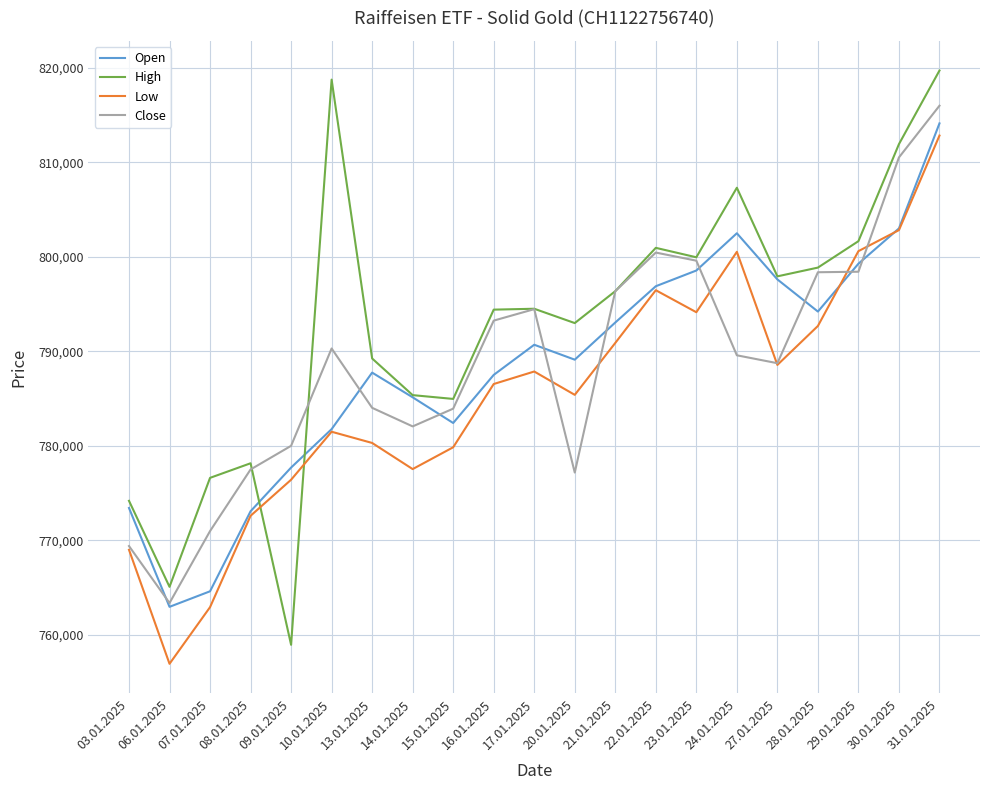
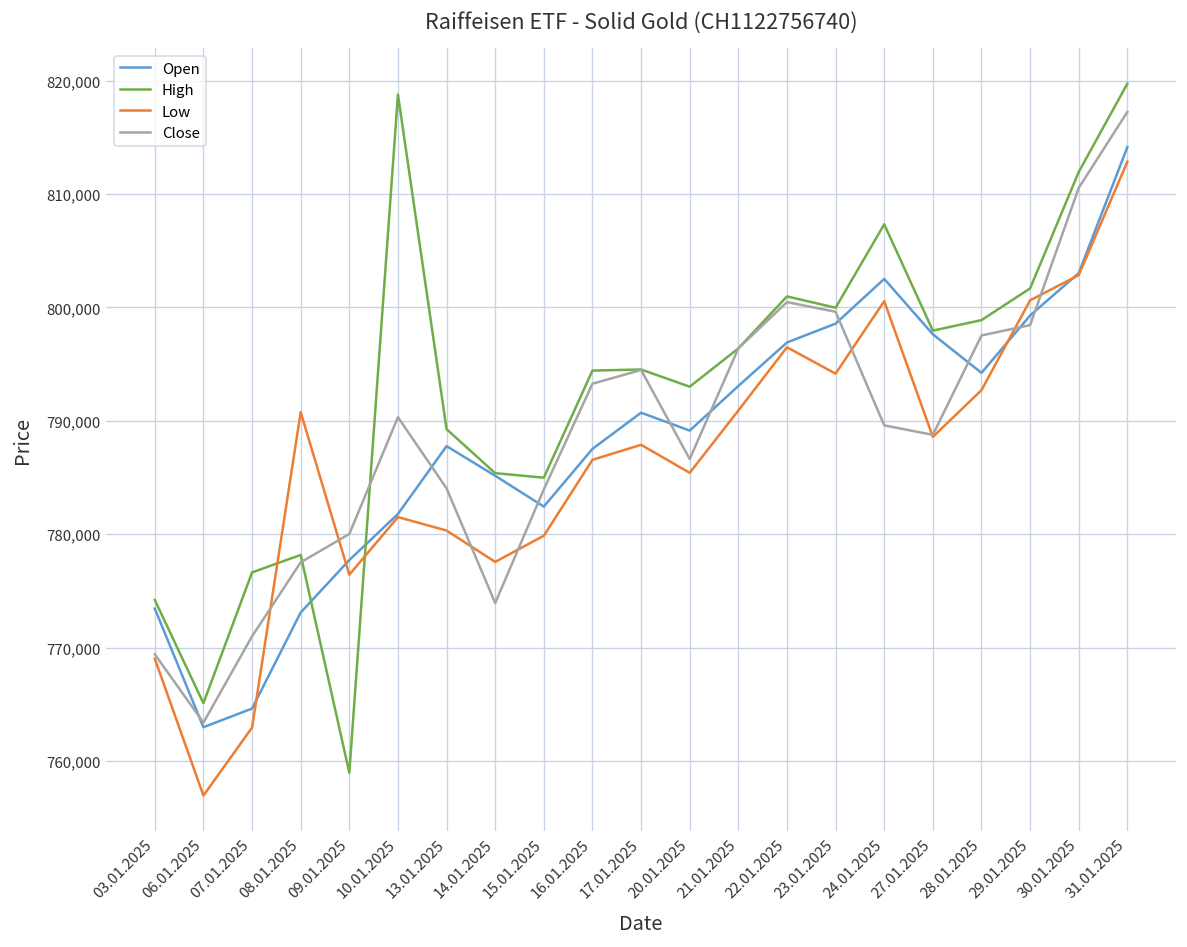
  {
    "Open": {
      "03.01.2025": "773,000",
      "06.01.2025": "763,000",
      "07.01.2025": "765,000",
      "08.01.2025": "773,000",
      "09.01.2025": "778,000",
      "10.01.2025": "782,000",
      "13.01.2025": "788,000",
      "15.01.2025": "782,000",
      "16.01.2025": "788,000",
      "17.01.2025": "791,000",
      "20.01.2025": "789,000",
      "21.01.2025": "793,000",
      "22.01.2025": "797,000",
      "23.01.2025": "799,000",
      "24.01.2025": "803,000",
      "27.01.2025": "798,000",
      "28.01.2025": "794,000",
      "29.01.2025": "799,000",
      "31.01.2025": "814,000"
    },
    "High": {
      "03.01.2025": "774,000",
      "06.01.2025": "765,000",
      "07.01.2025": "777,000",
      "08.01.2025": "778,000",
      "09.01.2025": "759,000",
      "10.01.2025": "819,000",
      "13.01.2025": "789,000",
      "15.01.2025": "785,000",
      "16.01.2025": "794,000",
      "20.01.2025": "793,000",
      "22.01.2025": "801,000",
      "23.01.2025": "800,000",
      "24.01.2025": "807,000",
      "27.01.2025": "798,000",
      "28.01.2025": "799,000",
      "29.01.2025": "802,000",
      "30.01.2025": "812,000",
      "31.01.2025": "820,000"
    },
    "Low": {
      "03.01.2025": "769,000",
      "06.01.2025": "757,000",
      "07.01.2025": "763,000",
-     "08.01.2025": "773,000",
+     "08.01.2025": "791,000",
      "09.01.2025": "776,000",
      "10.01.2025": "782,000",
      "13.01.2025": "780,000",
      "14.01.2025": "778,000",
      "15.01.2025": "780,000",
      "16.01.2025": "787,000",
      "17.01.2025": "788,000",
      "20.01.2025": "785,000",
      "21.01.2025": "791,000",
      "22.01.2025": "796,000",
      "23.01.2025": "794,000",
      "24.01.2025": "801,000",
      "28.01.2025": "793,000",
      "29.01.2025": "801,000",
      "31.01.2025": "813,000"
    },
    "Close": {
      "03.01.2025": "769,000",
      "06.01.2025": "763,000",
      "07.01.2025": "771,000",
      "08.01.2025": "778,000",
      "09.01.2025": "780,000",
      "10.01.2025": "790,000",
      "13.01.2025": "784,000",
-     "14.01.2025": "782,000",
+     "14.01.2025": "774,000",
      "15.01.2025": "784,000",
      "16.01.2025": "793,000",
-     "20.01.2025": "777,000",
+     "20.01.2025": "787,000",
      "22.01.2025": "800,000",
      "23.01.2025": "800,000",
      "24.01.2025": "790,000",
-     "28.01.2025": "798,400",
+     "28.01.2025": "797,500",
      "29.01.2025": "798,000",
      "30.01.2025": "811,000",
-     "31.01.2025": "816,000"
+     "31.01.2025": "817,000"
    }
  }
